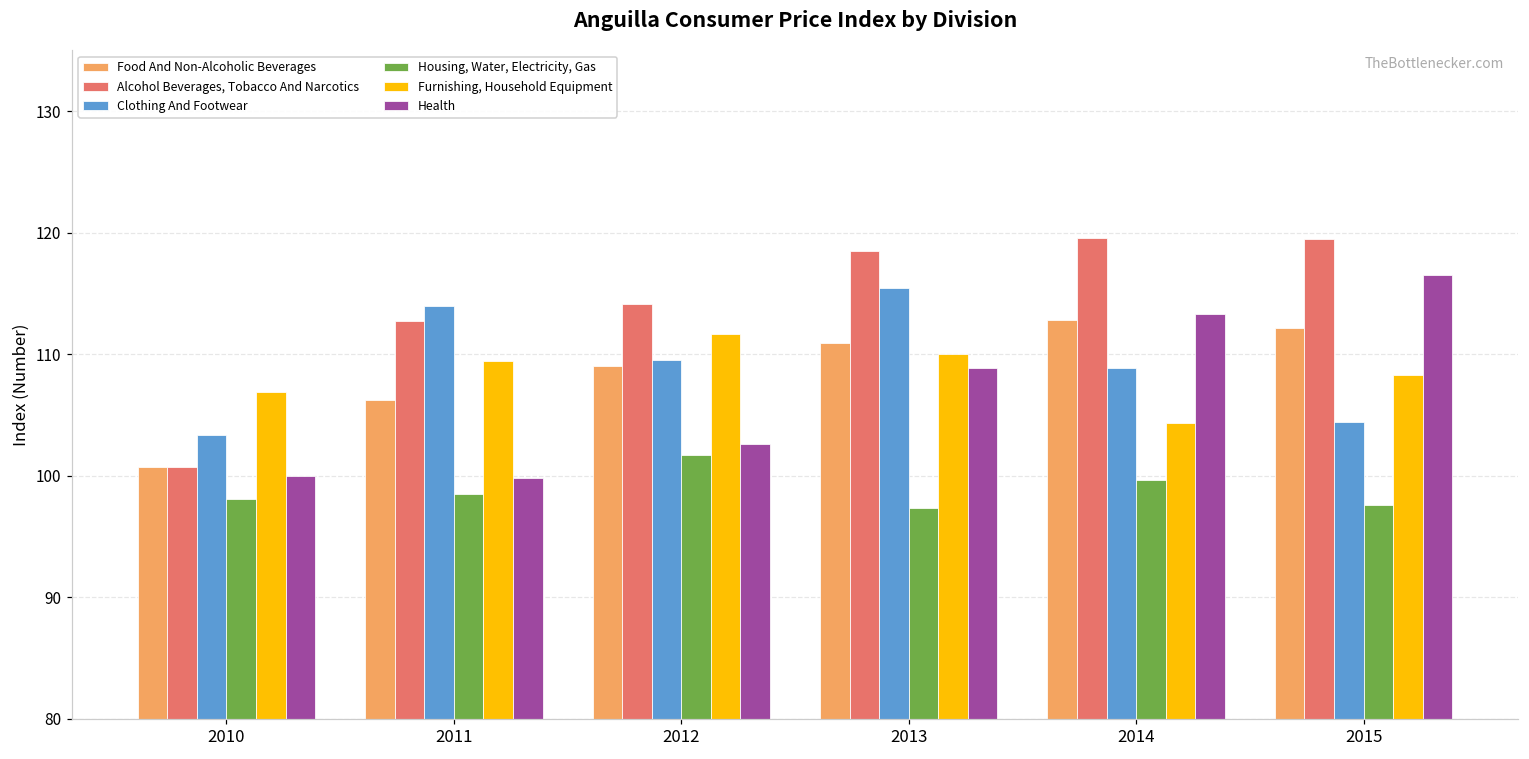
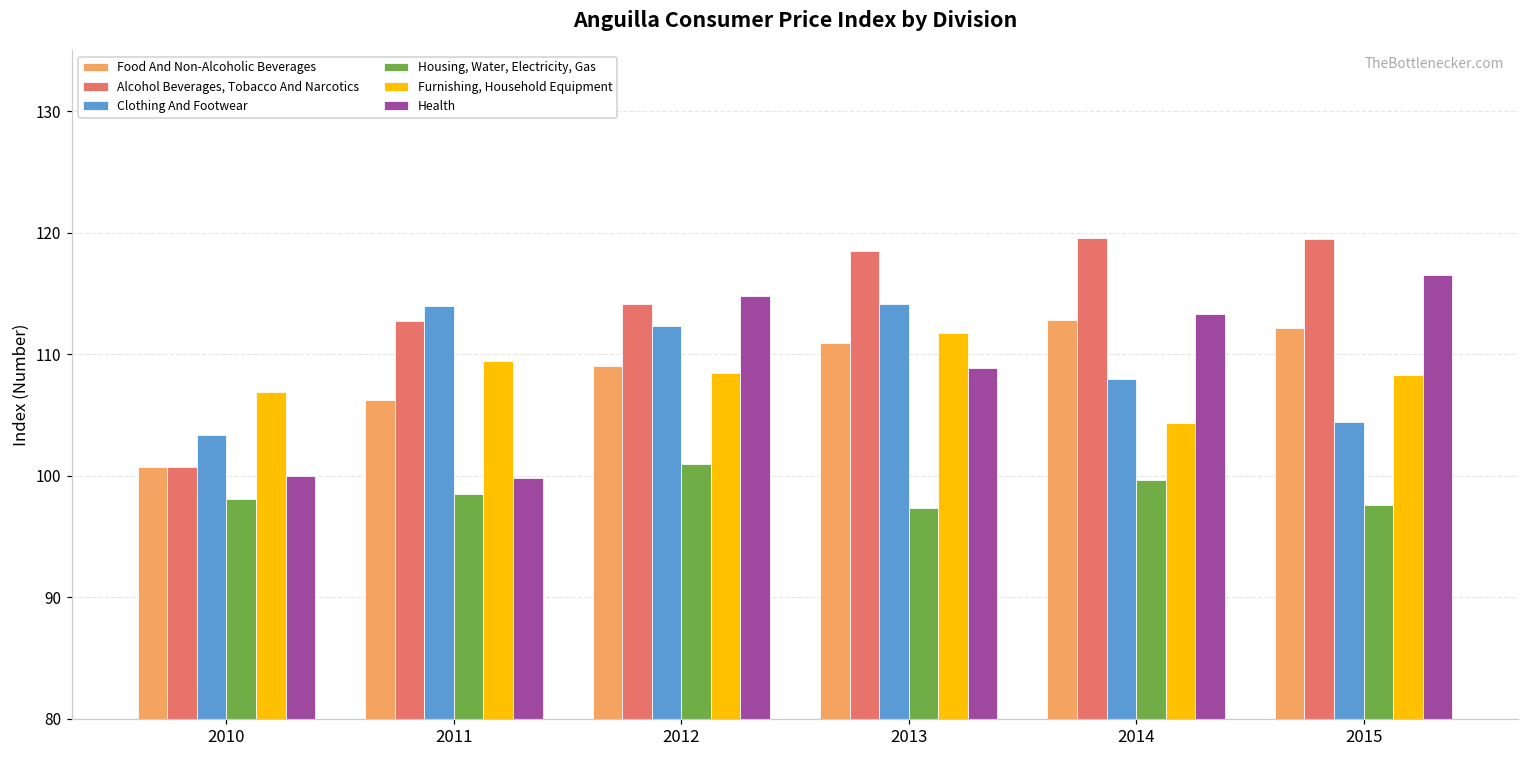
  {
    "Clothing And Footwear": {
      "2010": 103.4,
      "2011": 113.9,
-     "2012": 109.6,
-     "2013": 115.4,
-     "2014": 108.9,
+     "2012": 112.4,
+     "2013": 114.2,
+     "2014": 107.9,
      "2015": 104.4
    },
    "Housing, Water, Electricity, Gas": {
      "2010": 98.0,
      "2011": 98.5,
-     "2012": 101.7,
+     "2012": 100.9,
      "2013": 97.3,
      "2014": 99.6,
      "2015": 97.6
    },
    "Furnishing, Household Equipment": {
      "2010": 106.9,
      "2011": 109.4,
-     "2012": 111.7,
-     "2013": 110.0,
+     "2012": 108.5,
+     "2013": 111.8,
      "2014": 104.3,
      "2015": 108.3
    },
    "Health": {
      "2010": 100.0,
      "2011": 99.8,
-     "2012": 102.6,
+     "2012": 114.8,
      "2013": 108.8,
      "2014": 113.3,
      "2015": 116.5
    }
  }
